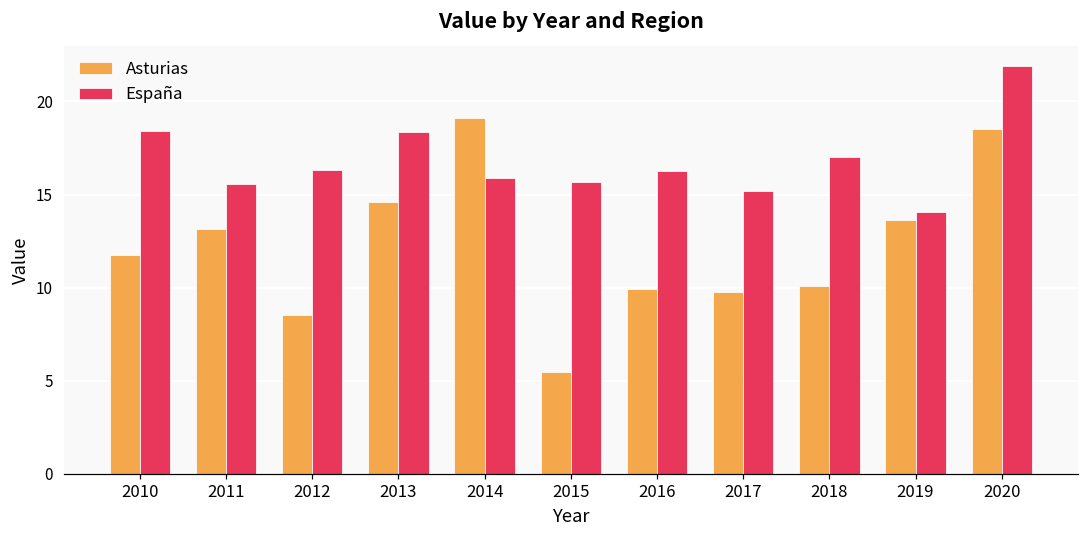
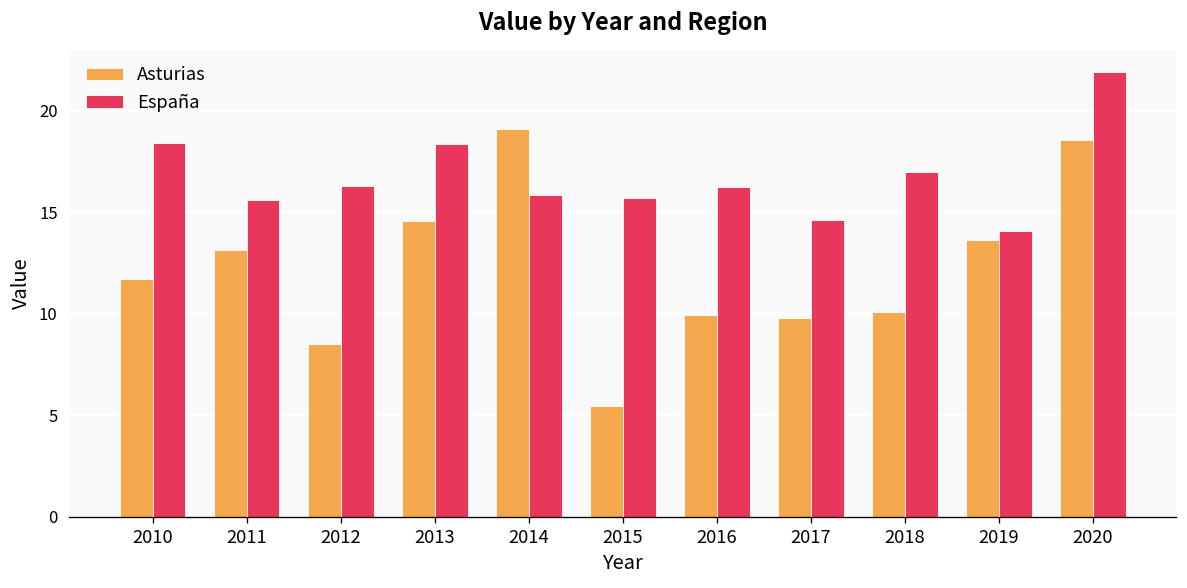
  {
    "Asturias": {
      "2010": 11.7,
      "2011": 13.1,
      "2012": 8.5,
      "2013": 14.6,
      "2014": 19.1,
      "2015": 5.5,
      "2016": 9.9,
      "2017": 9.8,
      "2018": 10.1,
      "2019": 13.7,
      "2020": 18.5
    },
    "España": {
      "2010": 18.4,
      "2011": 15.6,
      "2012": 16.3,
      "2013": 18.3,
      "2014": 15.9,
      "2015": 15.7,
      "2016": 16.2,
-     "2017": 15.2,
+     "2017": 14.6,
      "2018": 17.0,
      "2019": 14.1,
      "2020": 21.9
    }
  }
